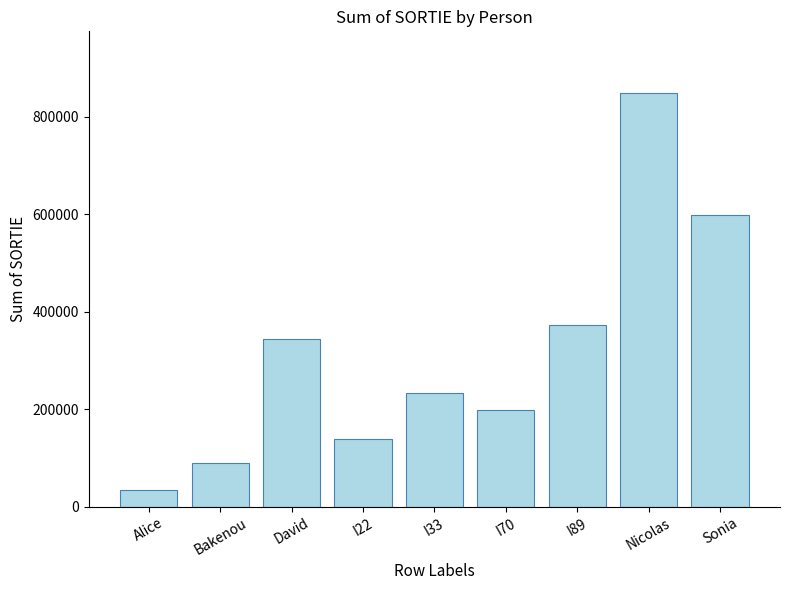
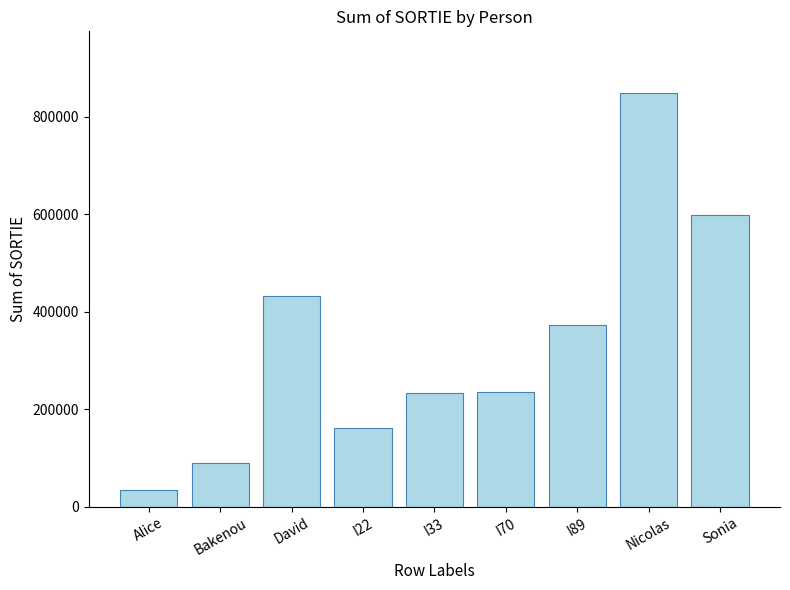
  {
    "Alice": 40000,
    "Bakenou": 90000,
-   "David": 340000,
-   "I22": 140000,
+   "David": 430000,
+   "I22": 160000,
    "I33": 230000,
-   "I70": 200000,
+   "I70": 230000,
    "I89": 370000,
    "Nicolas": 850000,
    "Sonia": 600000
  }
